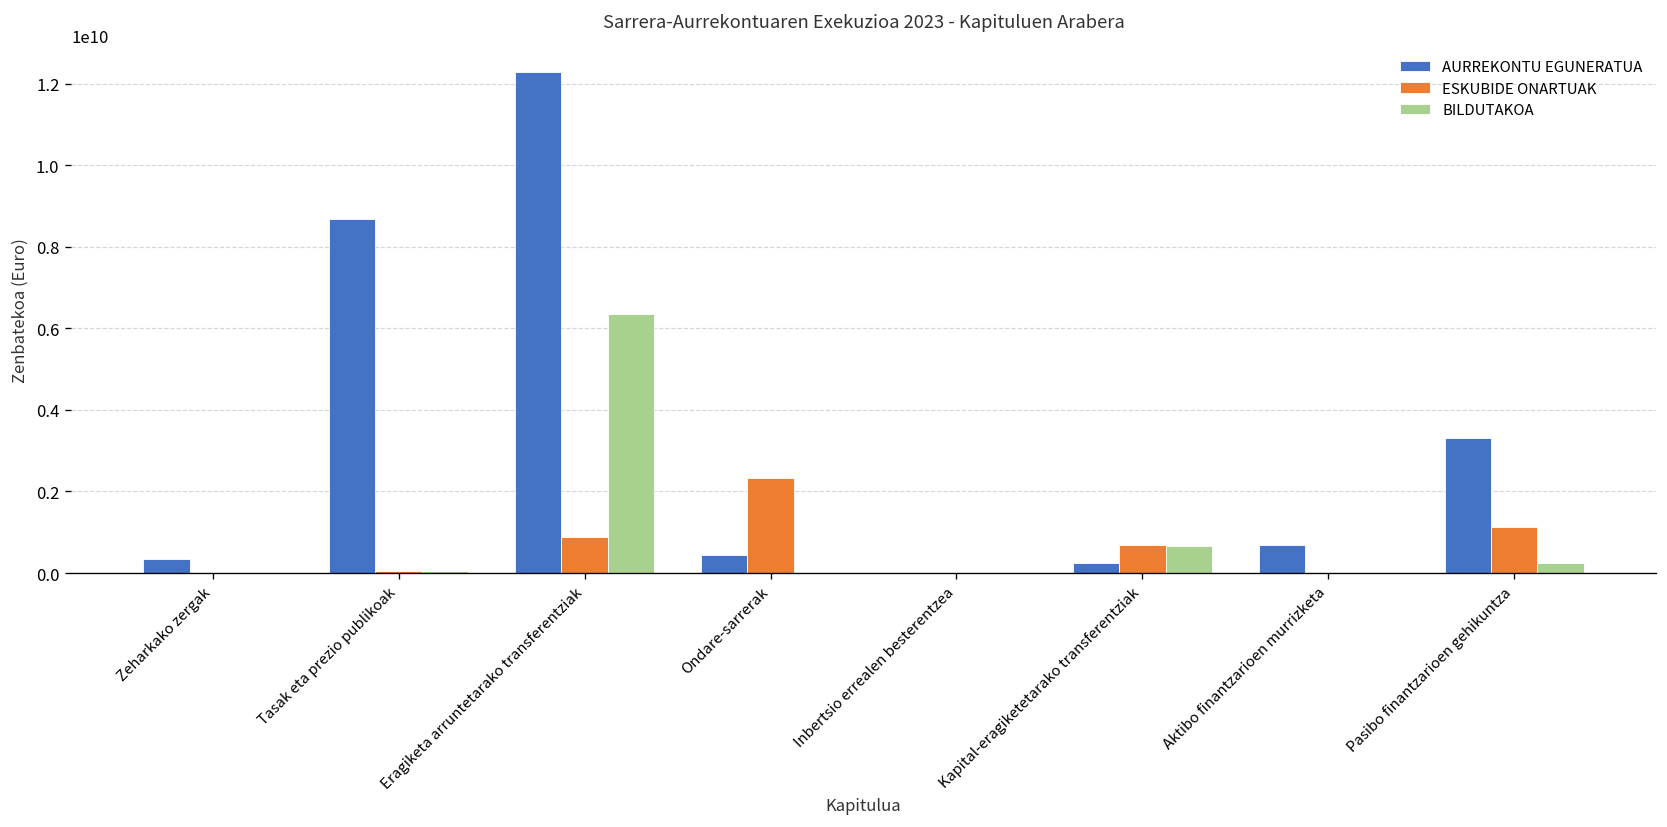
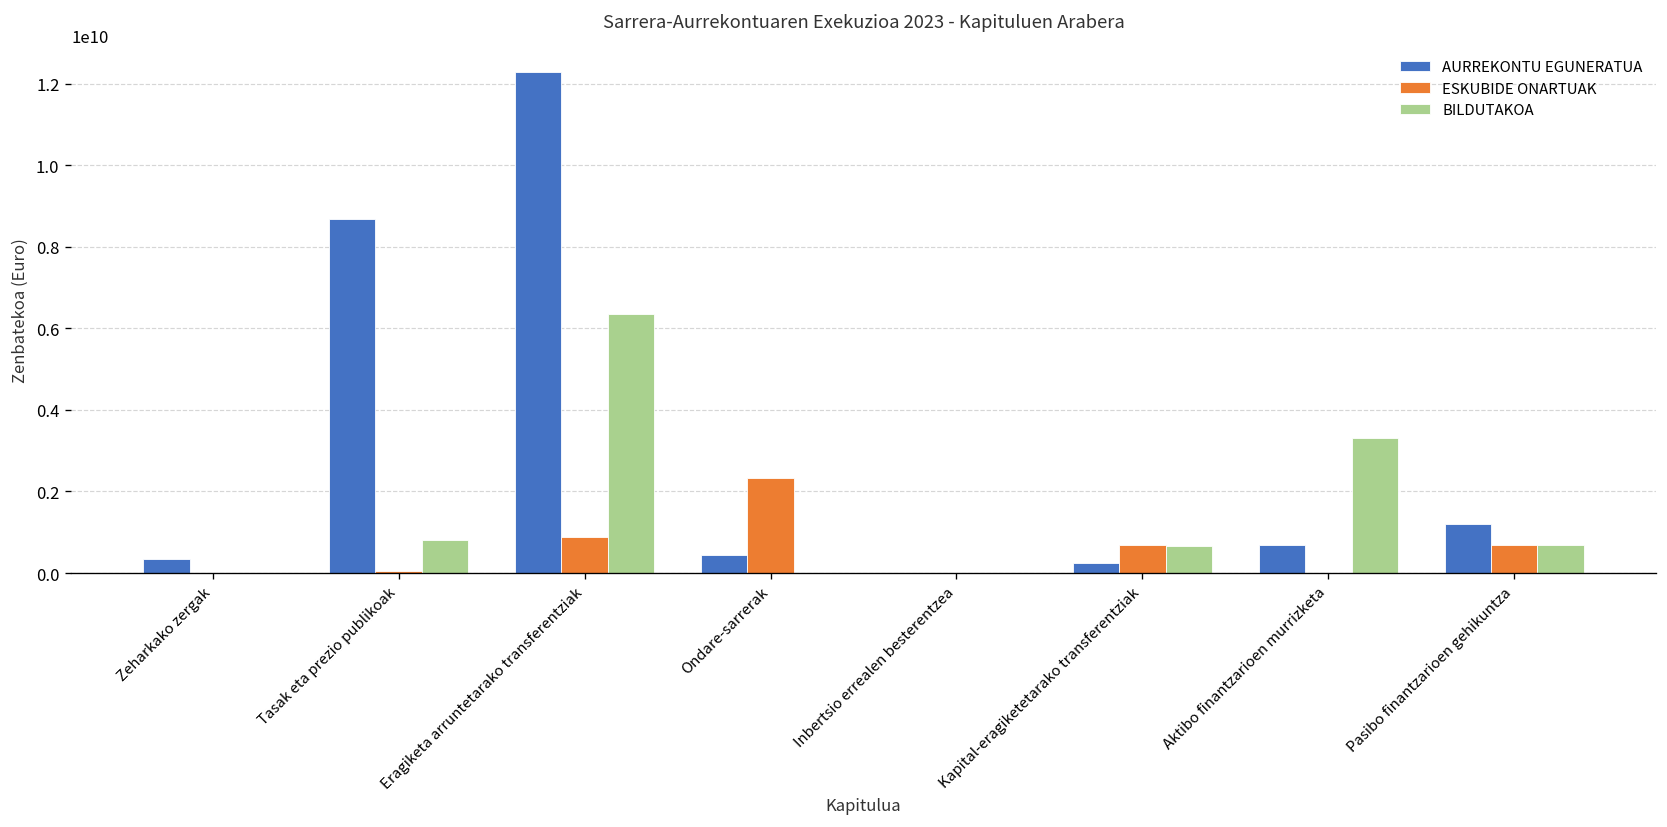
  {
    "AURREKONTU EGUNERATUA": {
      "Zeharkako zergak": 300000000,
      "Tasak eta prezio publikoak": 8700000000,
      "Eragiketa arruntetarako transferentziak": 12300000000,
      "Ondare-sarrerak": 400000000,
      "Inbertsio errealen besterentzea": 0,
      "Kapital-eragiketetarako transferentziak": 200000000,
      "Aktibo finantzarioen murrizketa": 700000000,
-     "Pasibo finantzarioen gehikuntza": 3300000000
+     "Pasibo finantzarioen gehikuntza": 1200000000
    },
    "ESKUBIDE ONARTUAK": {
      "Eragiketa arruntetarako transferentziak": 900000000,
      "Ondare-sarrerak": 2300000000,
      "Kapital-eragiketetarako transferentziak": 700000000,
-     "Pasibo finantzarioen gehikuntza": 1100000000
+     "Pasibo finantzarioen gehikuntza": 700000000
    },
    "BILDUTAKOA": {
-     "Tasak eta prezio publikoak": 0,
+     "Tasak eta prezio publikoak": 800000000,
      "Eragiketa arruntetarako transferentziak": 6300000000,
      "Kapital-eragiketetarako transferentziak": 700000000,
-     "Aktibo finantzarioen murrizketa": 0,
-     "Pasibo finantzarioen gehikuntza": 200000000
+     "Aktibo finantzarioen murrizketa": 3300000000,
+     "Pasibo finantzarioen gehikuntza": 700000000
    }
  }
